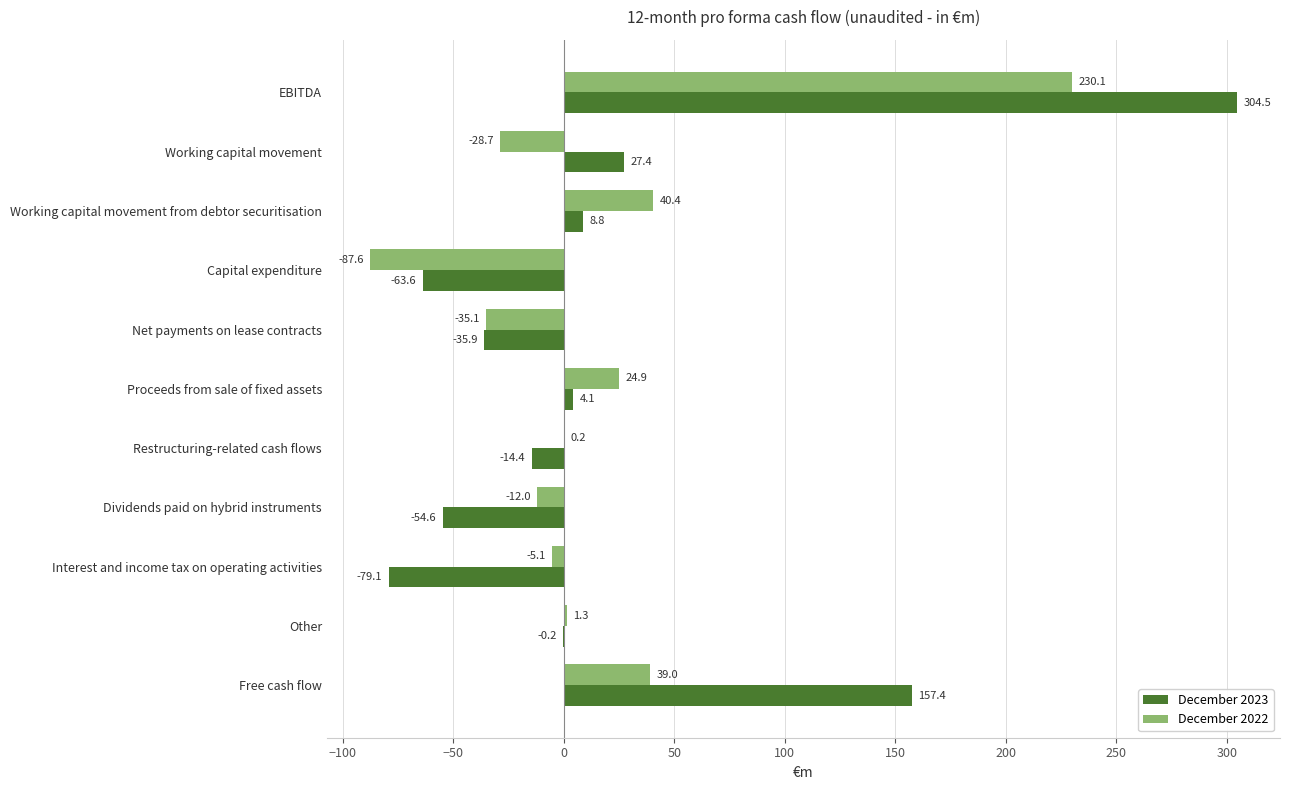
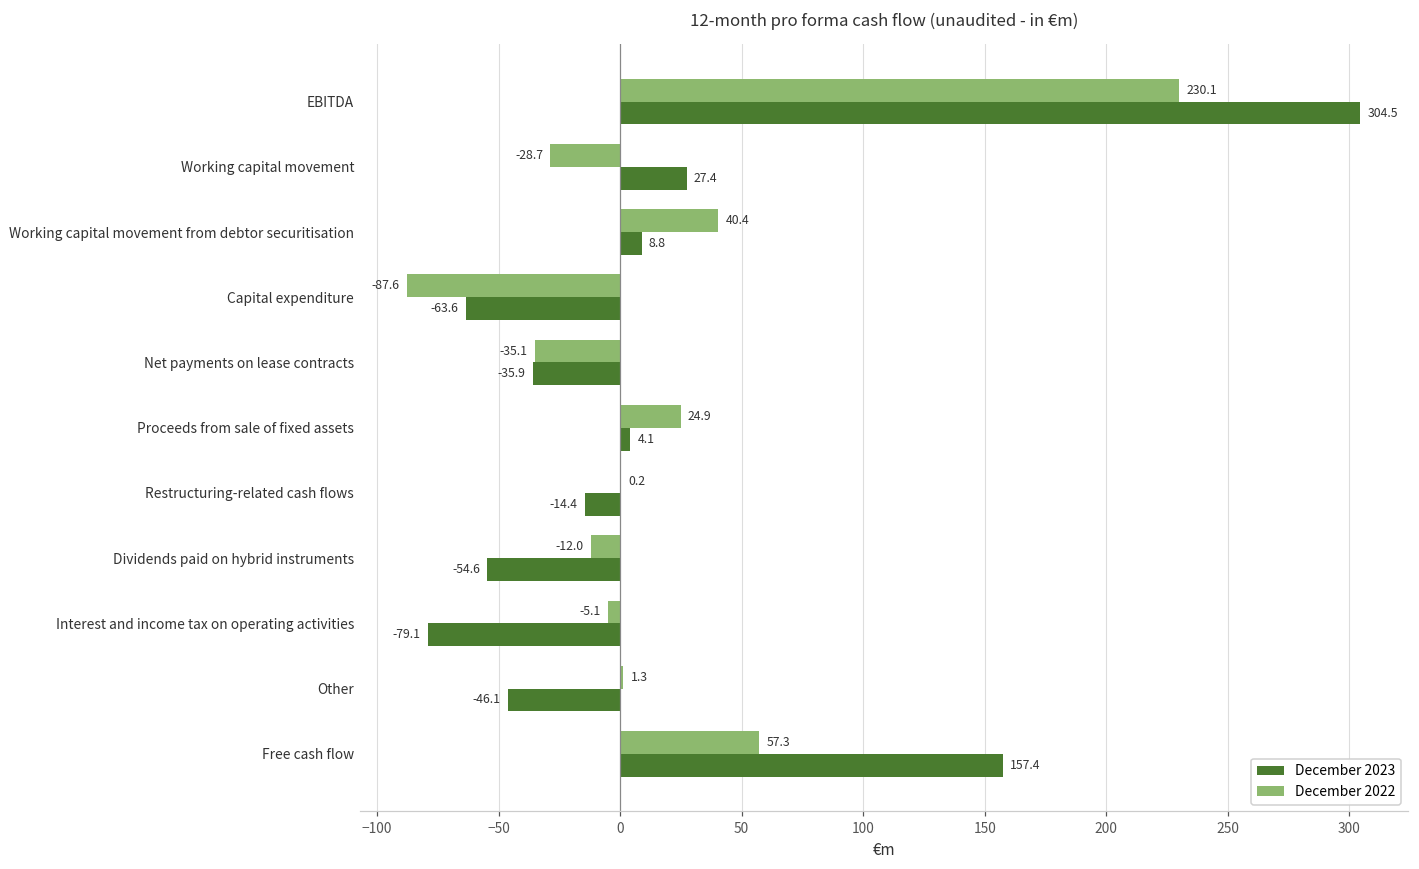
  {
    "December 2023": {
      "EBITDA": 304.5,
      "Working capital movement": 27.4,
      "Working capital movement from debtor securitisation": 8.8,
      "Capital expenditure": -63.6,
      "Net payments on lease contracts": -35.9,
      "Proceeds from sale of fixed assets": 4.1,
      "Restructuring-related cash flows": -14.4,
      "Dividends paid on hybrid instruments": -54.6,
      "Interest and income tax on operating activities": -79.1,
-     "Other": -0.2,
+     "Other": -46.1,
      "Free cash flow": 157.4
    },
    "December 2022": {
      "EBITDA": 230.1,
      "Working capital movement": -28.7,
      "Working capital movement from debtor securitisation": 40.4,
      "Capital expenditure": -87.6,
      "Net payments on lease contracts": -35.1,
      "Proceeds from sale of fixed assets": 24.9,
      "Restructuring-related cash flows": 0.2,
      "Dividends paid on hybrid instruments": -12.0,
      "Interest and income tax on operating activities": -5.1,
      "Other": 1.3,
-     "Free cash flow": 39.0
+     "Free cash flow": 57.3
    }
  }
